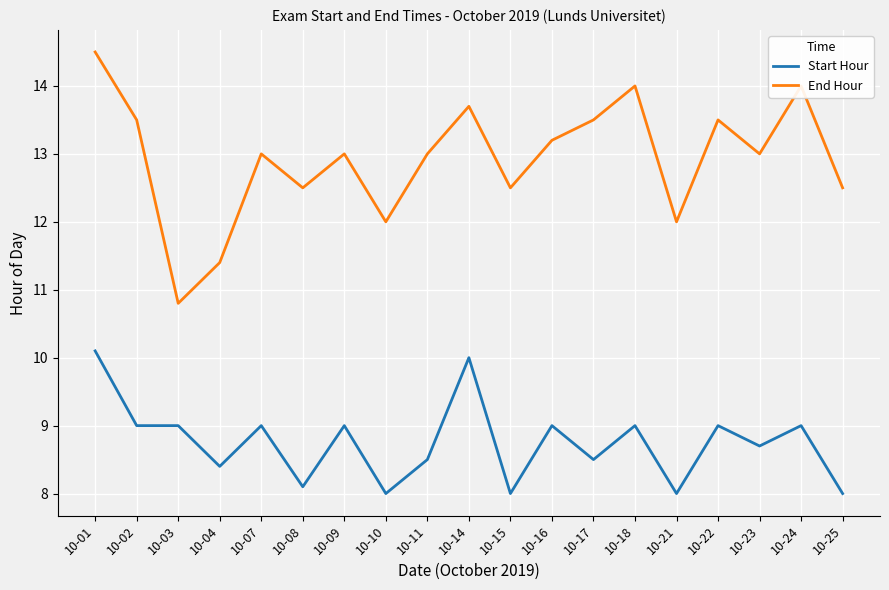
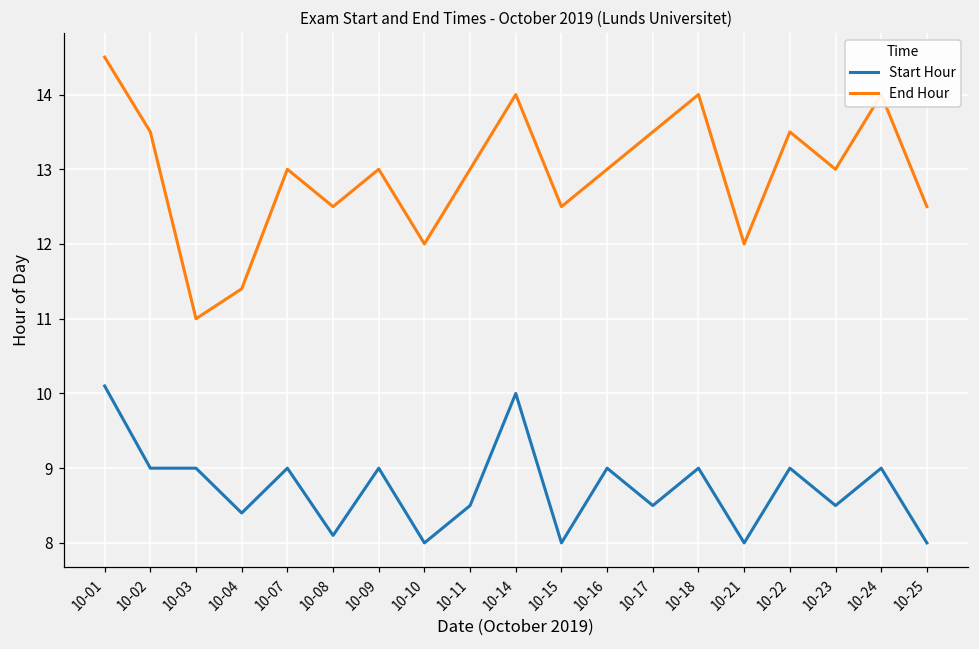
  {
    "Start Hour": {
      "10-01": 10.1,
      "10-02": 9.0,
      "10-03": 9.0,
      "10-04": 8.4,
      "10-07": 9.0,
      "10-08": 8.1,
      "10-09": 9.0,
      "10-10": 8.0,
      "10-11": 8.5,
      "10-14": 10.0,
      "10-15": 8.0,
      "10-16": 9.0,
      "10-17": 8.5,
      "10-18": 9.0,
      "10-21": 8.0,
      "10-22": 9.0,
-     "10-23": 8.7,
+     "10-23": 8.5,
      "10-24": 9.0,
      "10-25": 8.0
    },
    "End Hour": {
      "10-01": 14.5,
      "10-02": 13.5,
-     "10-03": 10.8,
+     "10-03": 11.0,
      "10-04": 11.4,
      "10-07": 13.0,
      "10-08": 12.5,
      "10-09": 13.0,
      "10-10": 12.0,
      "10-11": 13.0,
-     "10-14": 13.7,
+     "10-14": 14.0,
      "10-15": 12.5,
-     "10-16": 13.2,
+     "10-16": 13.0,
      "10-17": 13.5,
      "10-18": 14.0,
      "10-21": 12.0,
      "10-22": 13.5,
      "10-23": 13.0,
      "10-25": 12.5
    }
  }
